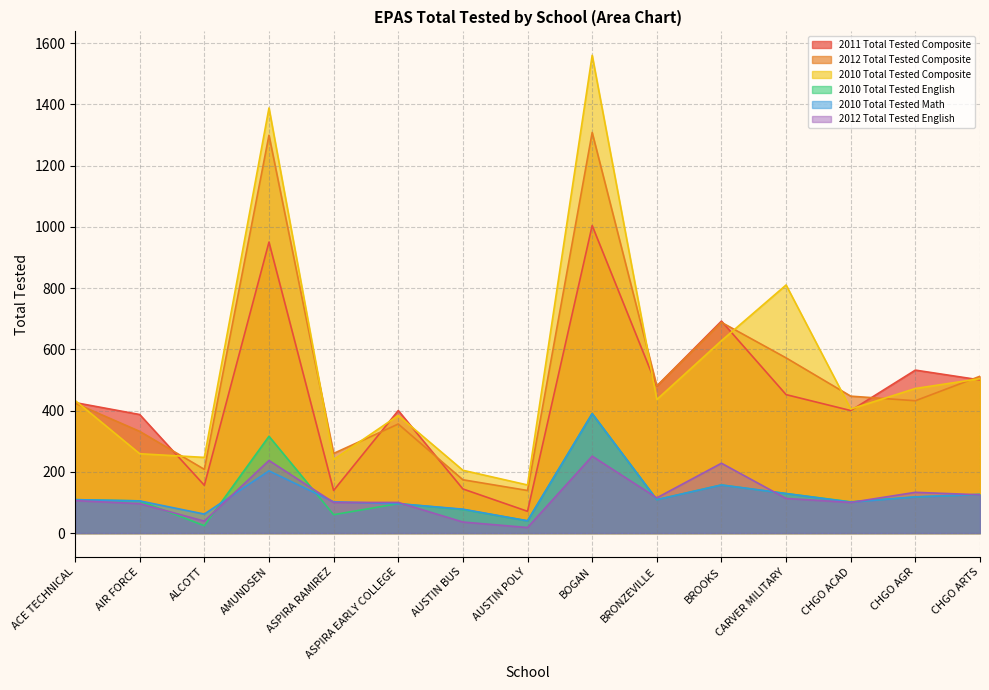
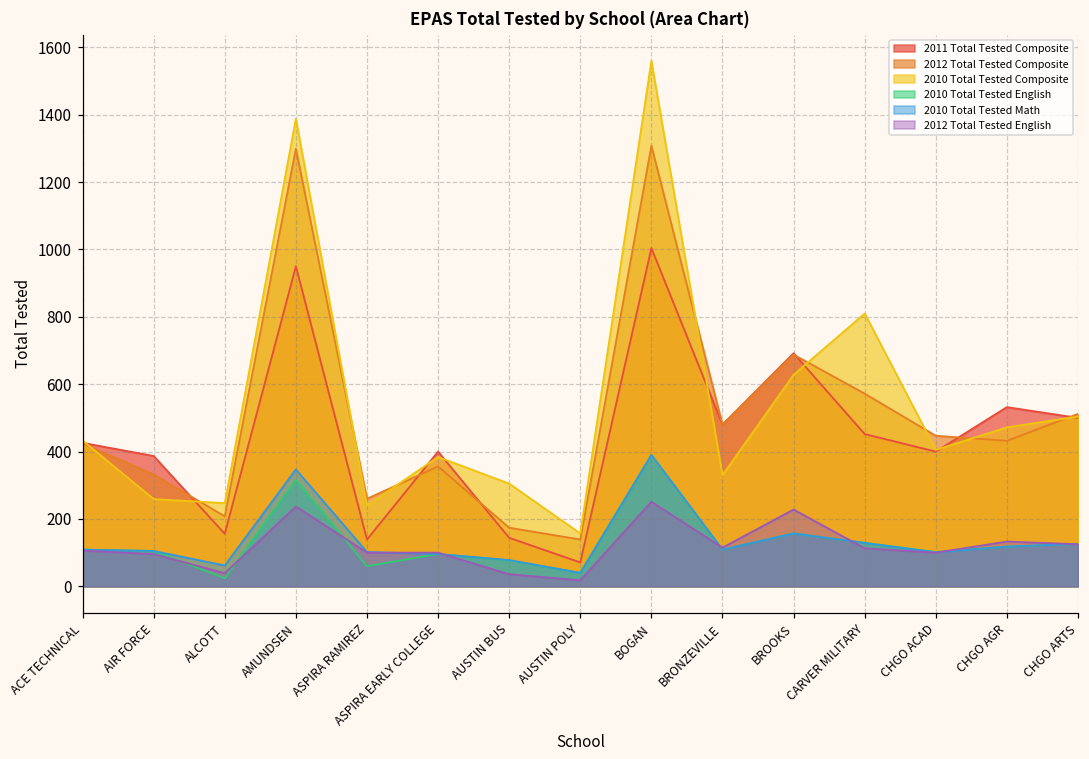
  {
    "2010 Total Tested Composite": {
      "AIR FORCE": 260,
      "ALCOTT": 250,
      "AMUNDSEN": 1390,
      "ASPIRA RAMIREZ": 240,
      "ASPIRA EARLY COLLEGE": 380,
-     "AUSTIN BUS": 210,
+     "AUSTIN BUS": 310,
      "AUSTIN POLY": 160,
      "BOGAN": 1560,
-     "BRONZEVILLE": 440,
+     "BRONZEVILLE": 330,
      "BROOKS": 630,
      "CARVER MILITARY": 810,
      "CHGO AGR": 470
    },
    "2010 Total Tested English": {
      "ALCOTT": 20,
      "AMUNDSEN": 320,
      "ASPIRA RAMIREZ": 60
    },
    "2010 Total Tested Math": {
      "ALCOTT": 60,
-     "AMUNDSEN": 200
+     "AMUNDSEN": 350
    },
    "2012 Total Tested English": {
      "AIR FORCE": 100,
      "ALCOTT": 40,
      "AMUNDSEN": 240,
      "AUSTIN BUS": 40,
      "AUSTIN POLY": 20,
      "BOGAN": 250,
      "BROOKS": 230,
      "CARVER MILITARY": 110,
      "CHGO AGR": 130
    }
  }
